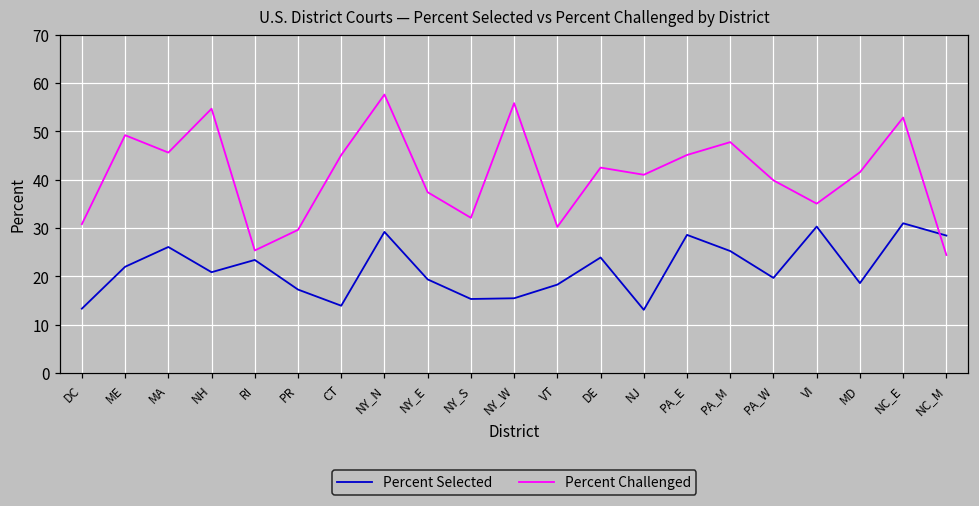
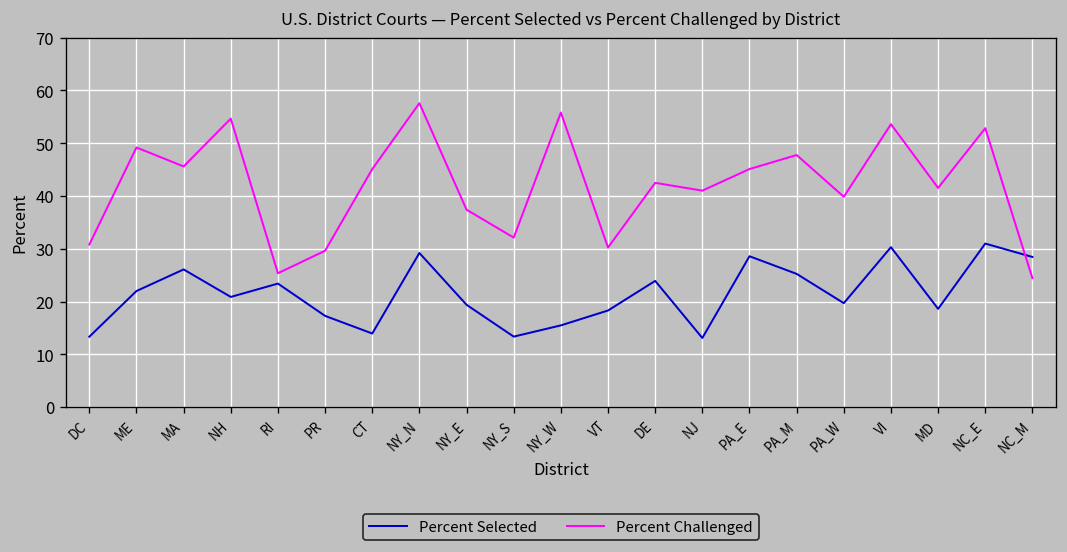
  {
    "Percent Selected": {
      "DC": 13,
      "ME": 22,
      "MA": 26,
      "NH": 21,
      "RI": 23,
      "PR": 17,
      "CT": 14,
      "NY_N": 29,
      "NY_E": 19,
-     "NY_S": 15,
+     "NY_S": 13,
      "NY_W": 15,
      "VT": 18,
      "DE": 24,
      "NJ": 13,
      "PA_E": 29,
      "PA_M": 25,
      "PA_W": 20,
      "VI": 30,
      "MD": 19,
      "NC_E": 31,
      "NC_M": 28
    },
    "Percent Challenged": {
      "DC": 31,
      "ME": 49,
      "MA": 46,
      "NH": 55,
      "RI": 25,
      "PR": 30,
      "CT": 45,
      "NY_N": 58,
      "NY_E": 37,
      "NY_S": 32,
      "NY_W": 56,
      "VT": 30,
      "DE": 43,
      "NJ": 41,
      "PA_E": 45,
      "PA_M": 48,
      "PA_W": 40,
-     "VI": 35,
+     "VI": 54,
      "MD": 42,
      "NC_E": 53,
      "NC_M": 24
    }
  }
